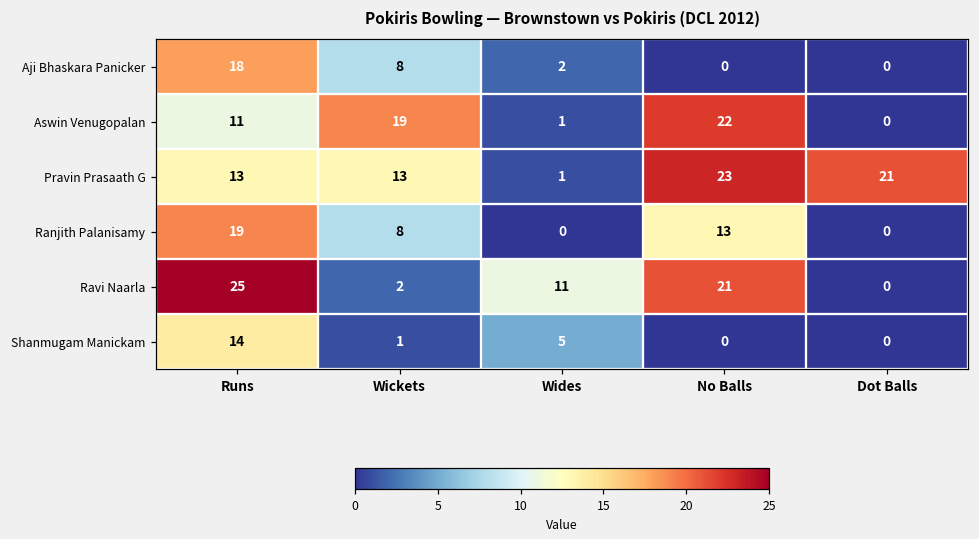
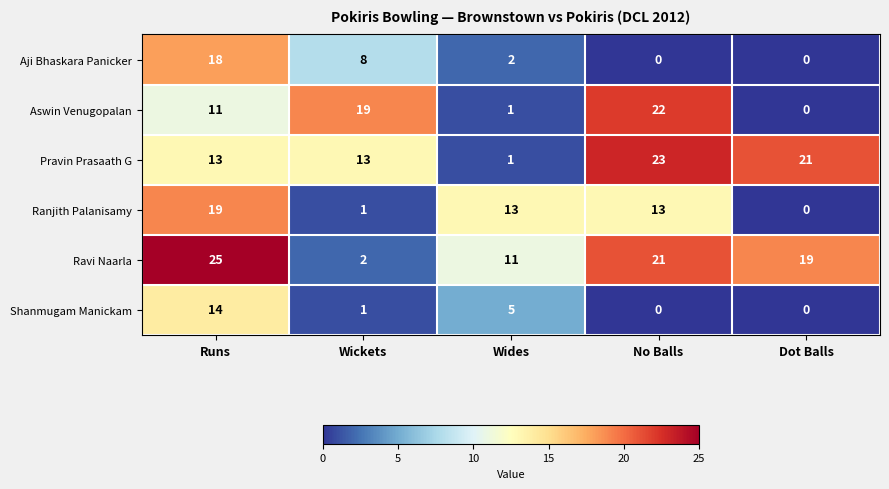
  {
    "Aji Bhaskara Panicker": {
      "Runs": 18,
      "Wickets": 8,
      "Wides": 2,
      "No Balls": 0,
      "Dot Balls": 0
    },
    "Aswin Venugopalan": {
      "Runs": 11,
      "Wickets": 19,
      "Wides": 1,
      "No Balls": 22,
      "Dot Balls": 0
    },
    "Pravin Prasaath G": {
      "Runs": 13,
      "Wickets": 13,
      "Wides": 1,
      "No Balls": 23,
      "Dot Balls": 21
    },
    "Ranjith Palanisamy": {
      "Runs": 19,
-     "Wickets": 8,
-     "Wides": 0,
+     "Wickets": 1,
+     "Wides": 13,
      "No Balls": 13,
      "Dot Balls": 0
    },
    "Ravi Naarla": {
      "Runs": 25,
      "Wickets": 2,
      "Wides": 11,
      "No Balls": 21,
-     "Dot Balls": 0
+     "Dot Balls": 19
    },
    "Shanmugam Manickam": {
      "Runs": 14,
      "Wickets": 1,
      "Wides": 5,
      "No Balls": 0,
      "Dot Balls": 0
    }
  }
